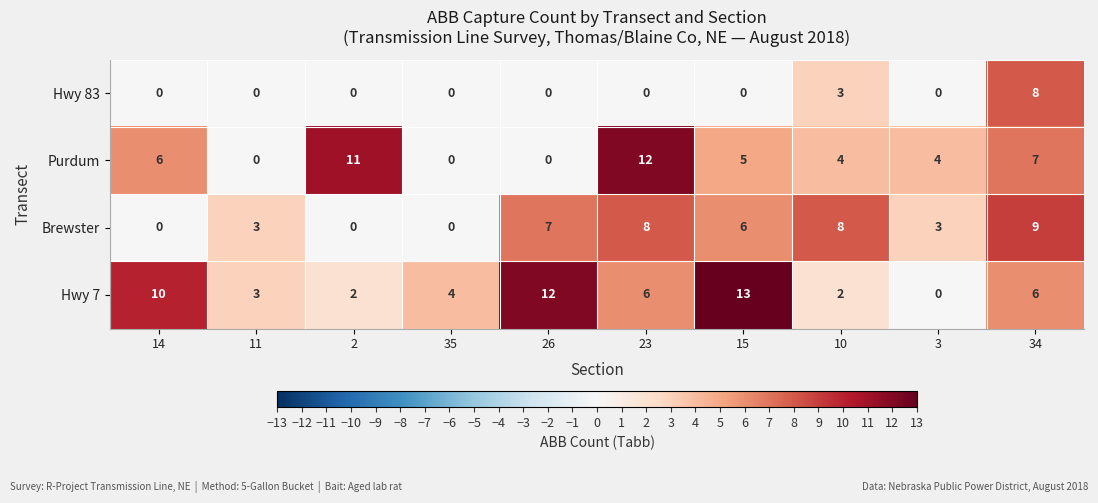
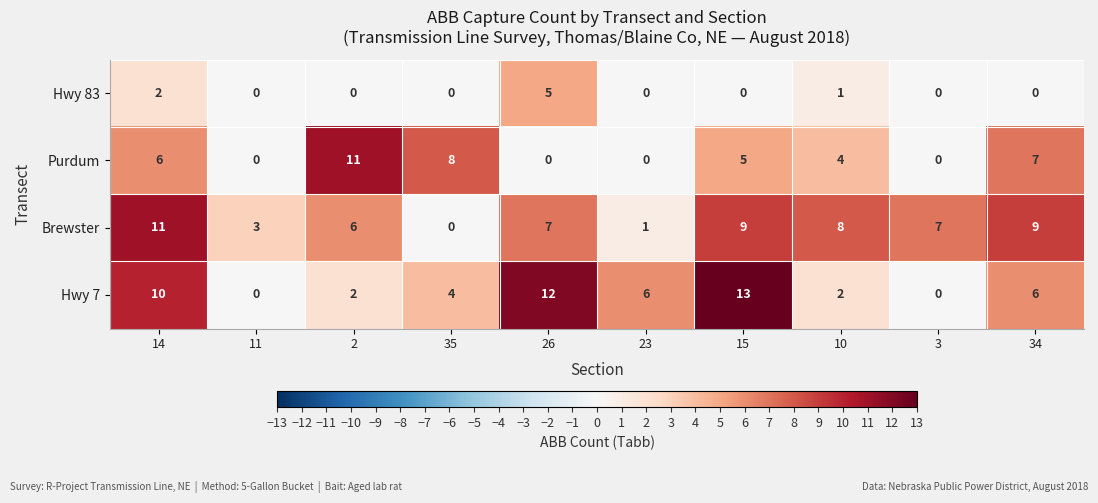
  {
    "Hwy 83": {
-     "14": 0,
+     "14": 2,
      "11": 0,
      "2": 0,
      "35": 0,
-     "26": 0,
+     "26": 5,
      "23": 0,
      "15": 0,
-     "10": 3,
+     "10": 1,
      "3": 0,
-     "34": 8
+     "34": 0
    },
    "Purdum": {
      "14": 6,
      "11": 0,
      "2": 11,
-     "35": 0,
+     "35": 8,
      "26": 0,
-     "23": 12,
+     "23": 0,
      "15": 5,
      "10": 4,
-     "3": 4,
+     "3": 0,
      "34": 7
    },
    "Brewster": {
-     "14": 0,
+     "14": 11,
      "11": 3,
-     "2": 0,
+     "2": 6,
      "35": 0,
      "26": 7,
-     "23": 8,
-     "15": 6,
+     "23": 1,
+     "15": 9,
      "10": 8,
-     "3": 3,
+     "3": 7,
      "34": 9
    },
    "Hwy 7": {
      "14": 10,
-     "11": 3,
+     "11": 0,
      "2": 2,
      "35": 4,
      "26": 12,
      "23": 6,
      "15": 13,
      "10": 2,
      "3": 0,
      "34": 6
    }
  }
